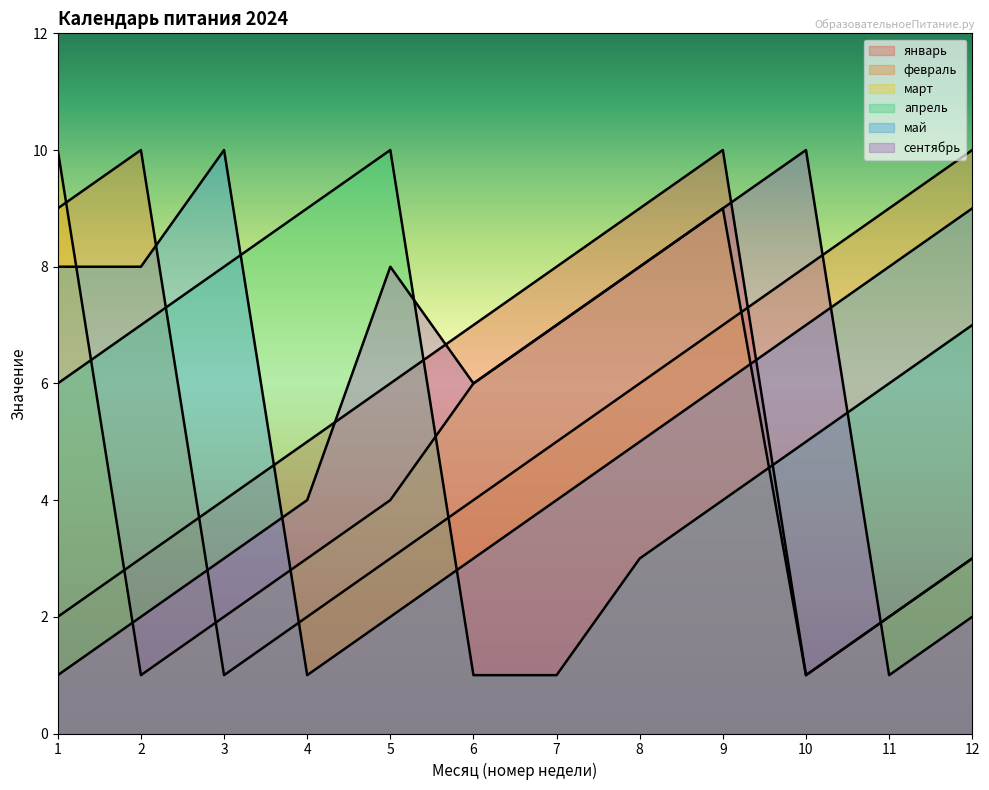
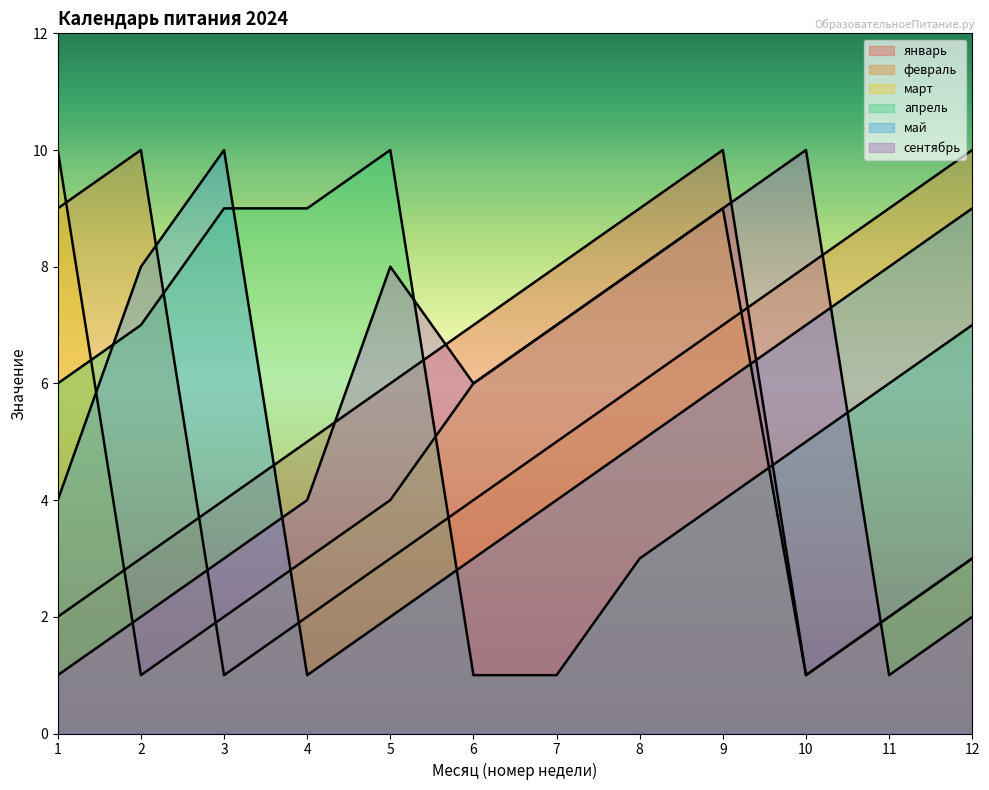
  {
    "апрель": {
      "1": 6,
      "2": 7,
-     "3": 8,
+     "3": 9,
      "4": 9,
      "5": 10,
      "6": 1,
      "7": 1,
      "8": 3,
      "9": 4,
      "10": 5,
      "11": 6,
      "12": 7
    },
    "май": {
-     "1": 8,
+     "1": 4,
      "2": 8,
      "3": 10,
      "4": 1,
      "5": 2,
      "6": 3,
      "7": 4,
      "8": 5,
      "9": 6,
      "10": 7,
      "11": 8,
      "12": 9
    },
    "сентябрь": {
      "1": 1,
      "2": 2,
      "3": 3,
      "4": 4,
      "5": 8,
      "10": 10,
      "11": 1,
      "12": 2
    }
  }
